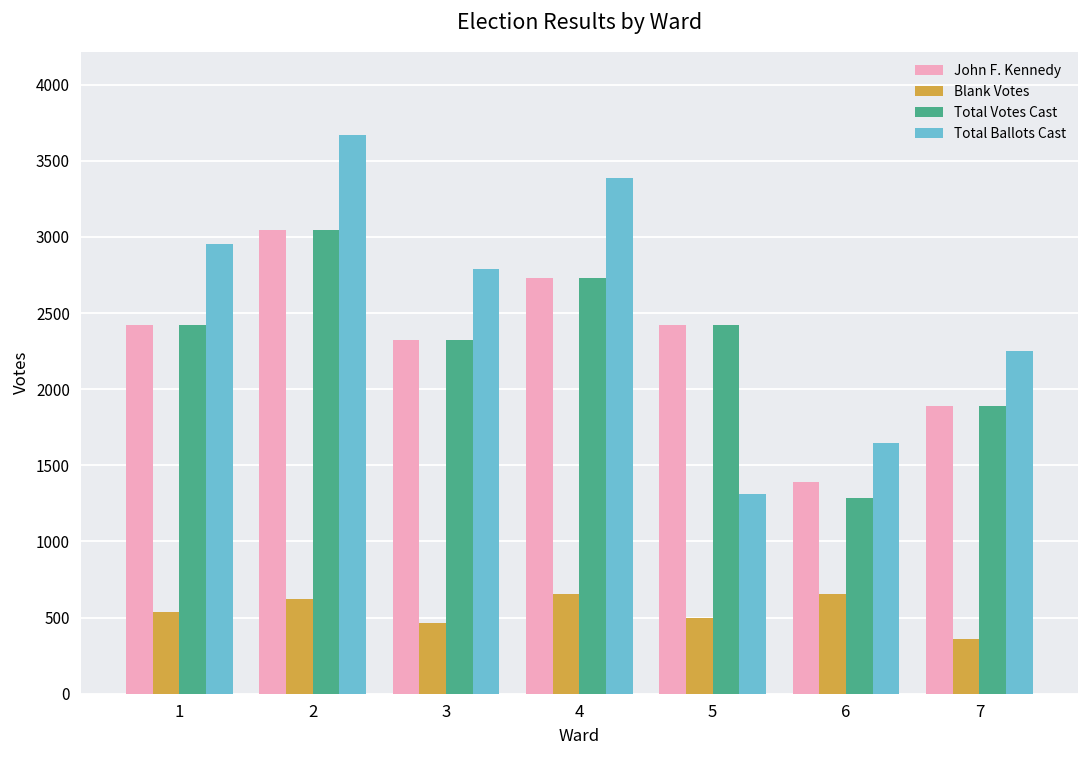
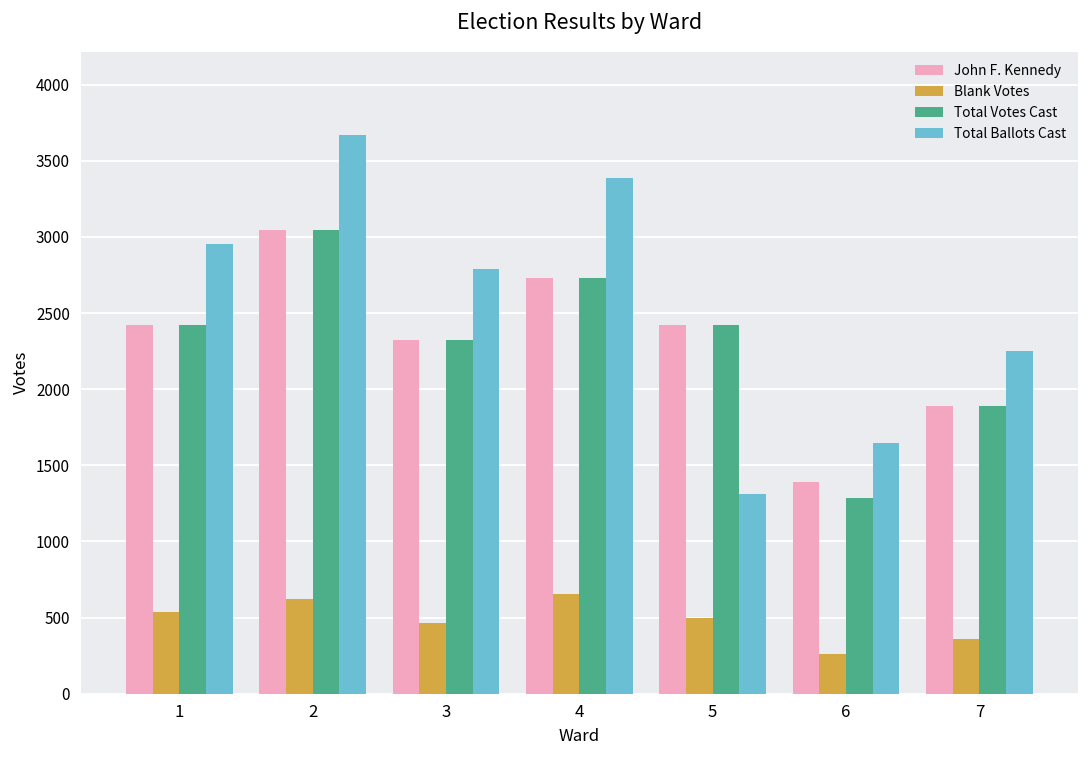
  {
    "John F. Kennedy": {
      "1": 2420,
      "2": 3050,
      "3": 2320,
      "4": 2730,
      "5": 2420,
      "6": 1390,
      "7": 1890
    },
    "Blank Votes": {
      "1": 540,
      "2": 620,
      "3": 470,
      "4": 650,
      "5": 500,
-     "6": 660,
+     "6": 260,
      "7": 360
    },
    "Total Votes Cast": {
      "1": 2420,
      "2": 3050,
      "3": 2320,
      "4": 2730,
      "5": 2420,
      "6": 1290,
      "7": 1890
    },
    "Total Ballots Cast": {
      "1": 2960,
      "2": 3670,
      "3": 2790,
      "4": 3380,
      "5": 1310,
      "6": 1650,
      "7": 2250
    }
  }
